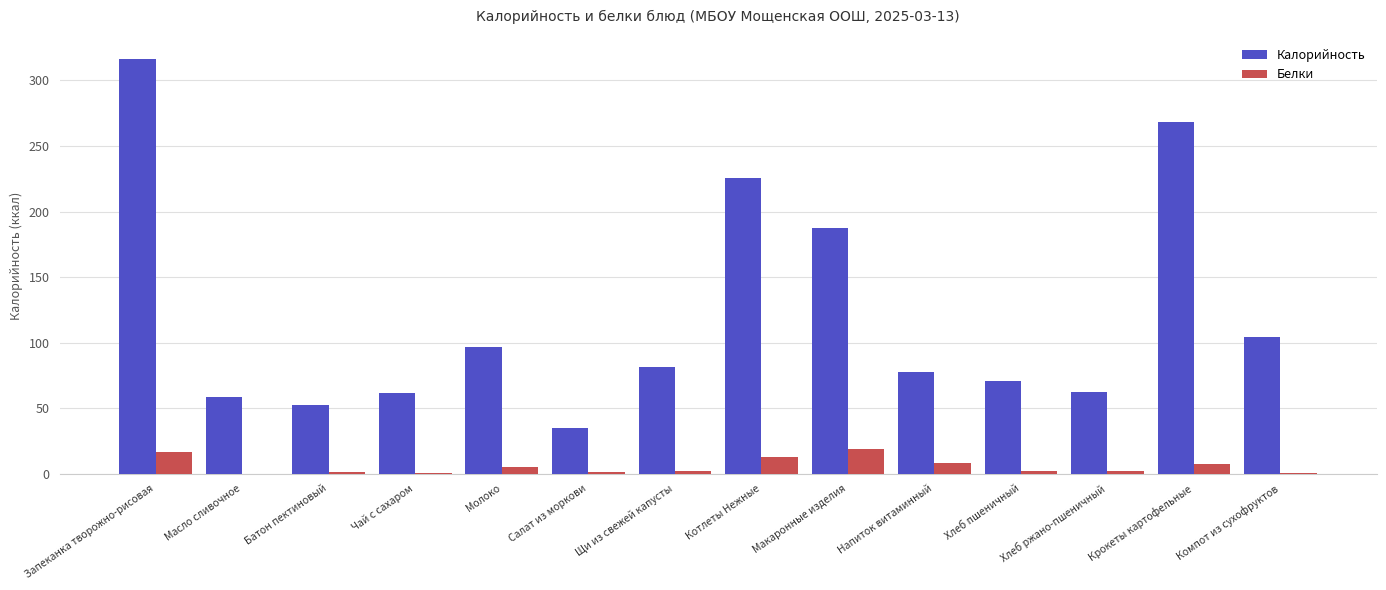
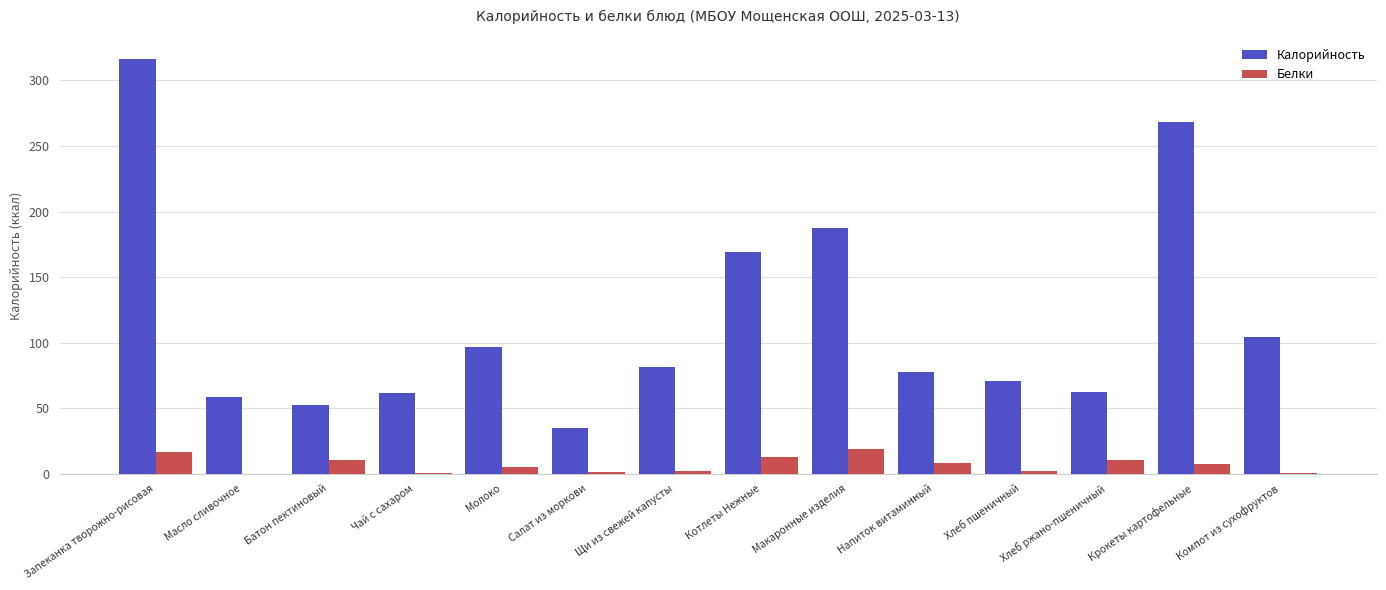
  {
    "Калорийность": {
      "Запеканка творожно-рисовая": 317,
      "Масло сливочное": 58,
      "Батон пектиновый": 52,
      "Чай с сахаром": 61,
      "Молоко": 96,
      "Салат из моркови": 34,
      "Щи из свежей капусты": 81,
-     "Котлеты Нежные": 226,
+     "Котлеты Нежные": 169,
      "Макаронные изделия": 188,
      "Напиток витаминный": 78,
      "Хлеб пшеничный": 70,
      "Хлеб ржано-пшеничный": 62,
      "Крокеты картофельные": 269,
      "Компот из сухофруктов": 104
    },
    "Белки": {
      "Запеканка творожно-рисовая": 16,
-     "Батон пектиновый": 2,
+     "Батон пектиновый": 11,
      "Молоко": 5,
      "Котлеты Нежные": 12,
      "Макаронные изделия": 19,
      "Напиток витаминный": 8,
      "Хлеб пшеничный": 2,
-     "Хлеб ржано-пшеничный": 2,
+     "Хлеб ржано-пшеничный": 11,
      "Крокеты картофельные": 7
    }
  }
